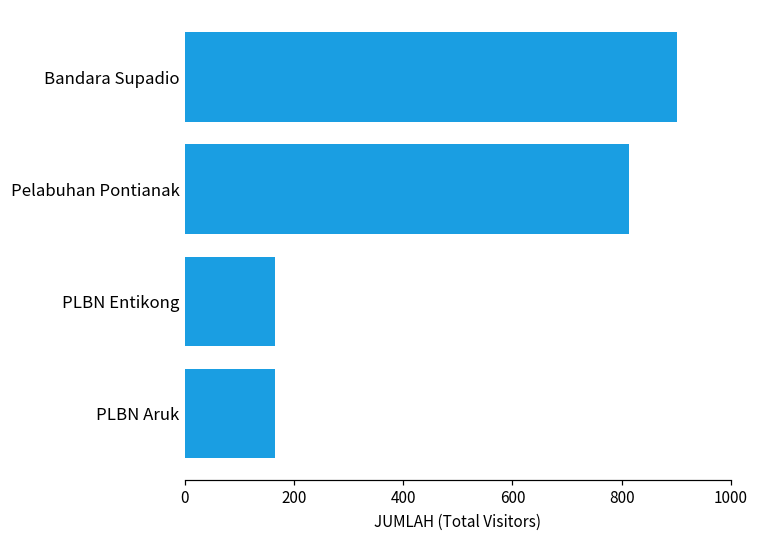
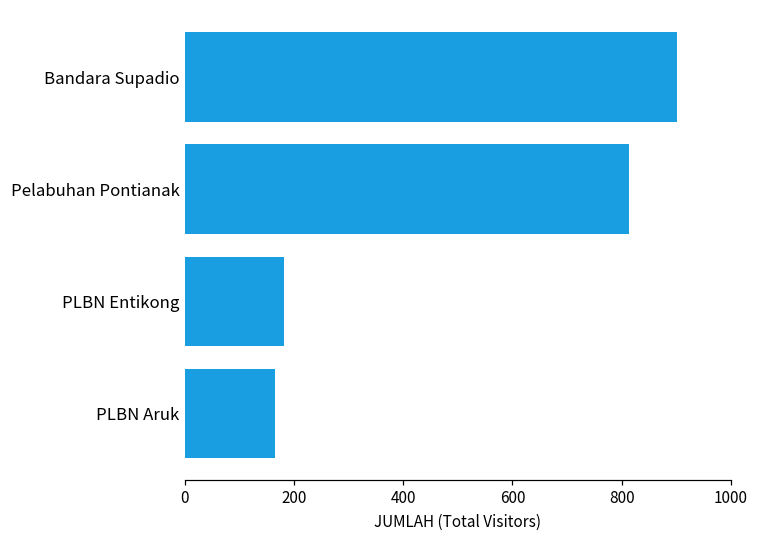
  {
    "Bandara Supadio": 900,
    "Pelabuhan Pontianak": 810,
-   "PLBN Entikong": 170,
+   "PLBN Entikong": 180,
    "PLBN Aruk": 170
  }
